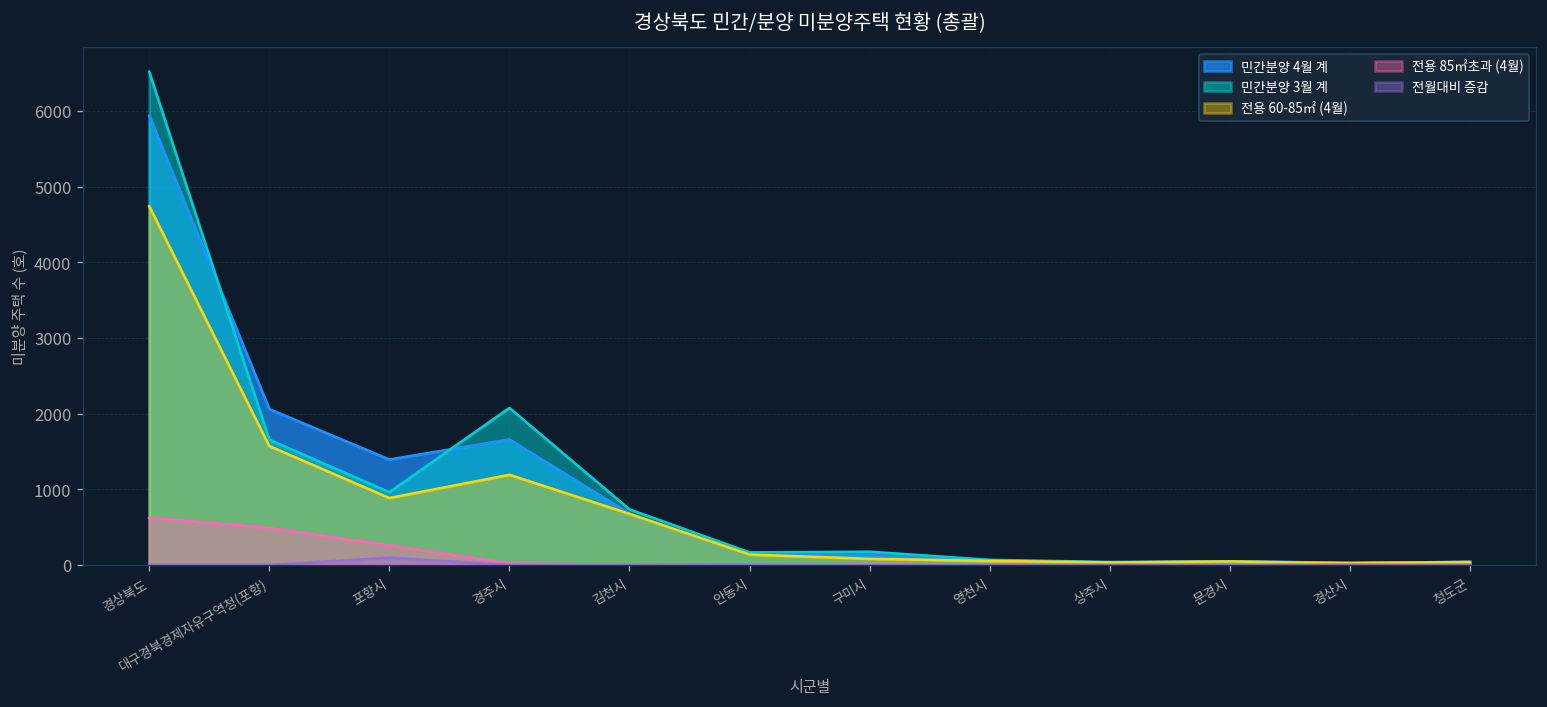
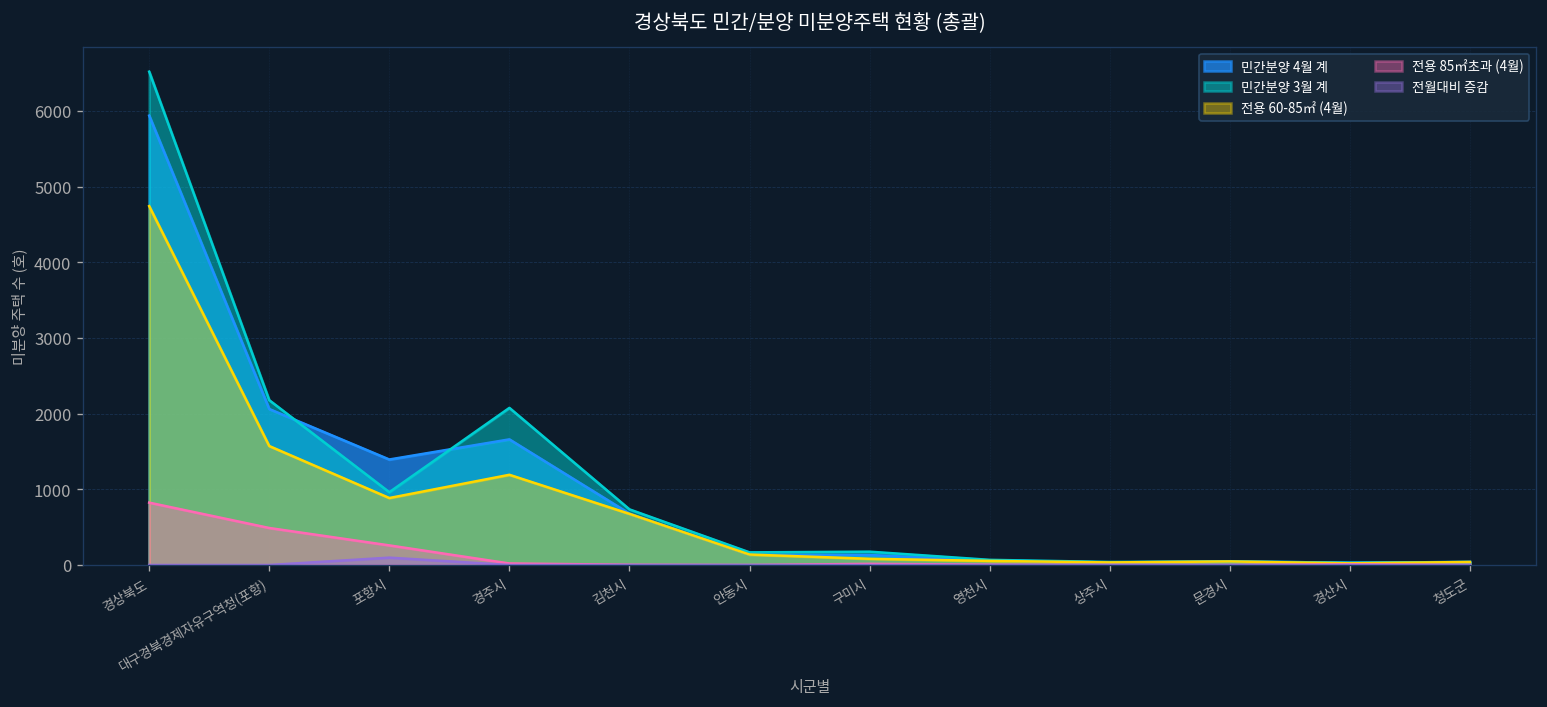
  {
    "민간분양 4월 계": {
      "경상북도": 5900,
      "대구경북경제자유구역청(포항)": 2100,
      "포항시": 1400,
      "경주시": 1700,
      "구미시": 100
    },
    "민간분양 3월 계": {
      "경상북도": 6500,
-     "대구경북경제자유구역청(포항)": 1700,
+     "대구경북경제자유구역청(포항)": 2200,
      "포항시": 1000,
      "경주시": 2100,
      "김천시": 700,
      "구미시": 200
    },
    "전용 60-85㎡ (4월)": {
      "경상북도": 4700,
      "대구경북경제자유구역청(포항)": 1600,
      "포항시": 900,
      "경주시": 1200,
      "구미시": 100
    },
    "전용 85㎡초과 (4월)": {
-     "경상북도": 600,
+     "경상북도": 800,
      "대구경북경제자유구역청(포항)": 500,
      "포항시": 300
    },
    "전월대비 증감": {
      "경상북도": 0,
      "대구경북경제자유구역청(포항)": 0,
      "포항시": 100
    }
  }
